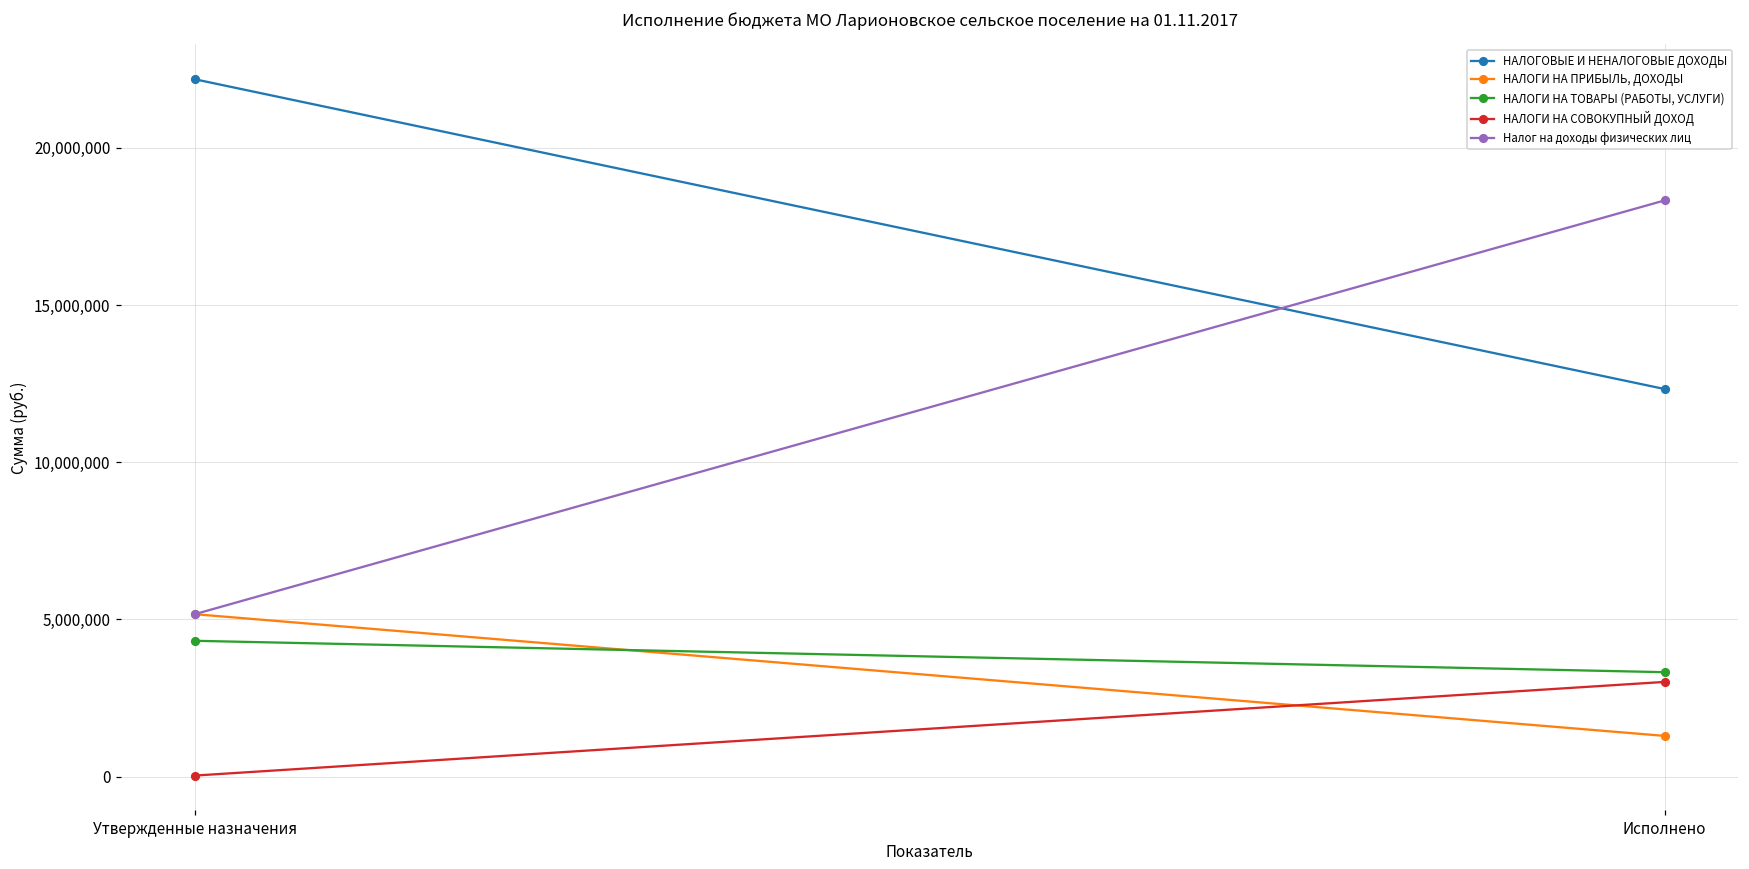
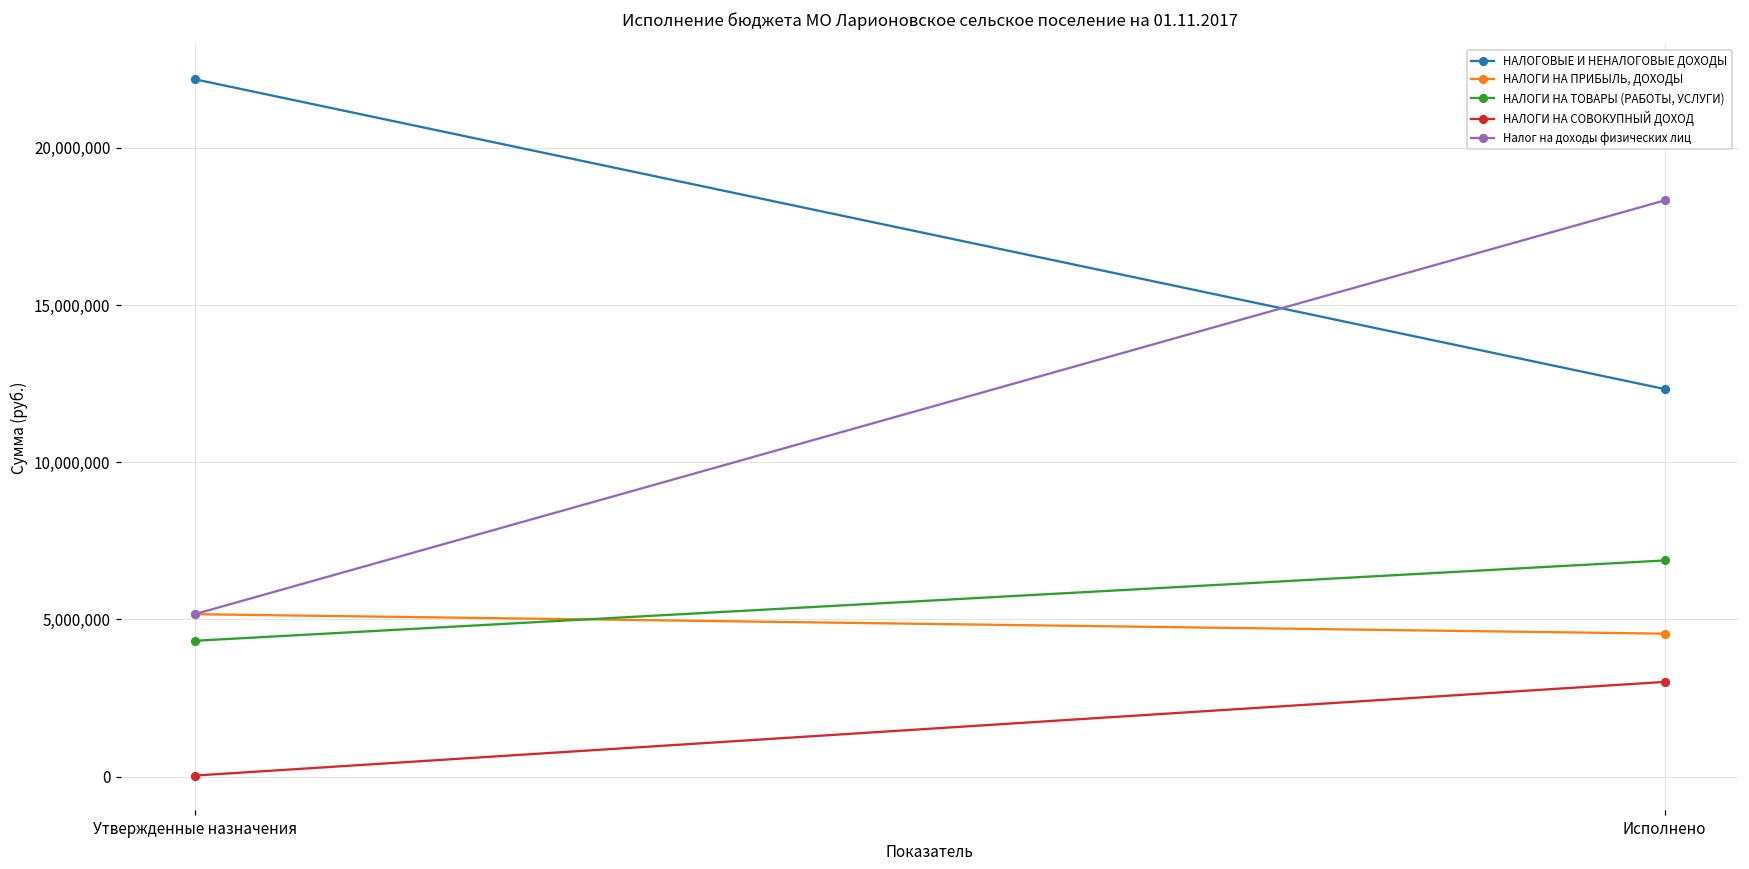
  {
    "НАЛОГОВЫЕ И НЕНАЛОГОВЫЕ ДОХОДЫ": {
      "Утвержденные назначения": "22,200,000",
      "Исполнено": "12,300,000"
    },
    "НАЛОГИ НА ПРИБЫЛЬ, ДОХОДЫ": {
-     "Исполнено": "1,300,000"
+     "Исполнено": "4,500,000"
    },
    "НАЛОГИ НА ТОВАРЫ (РАБОТЫ, УСЛУГИ)": {
      "Утвержденные назначения": "4,300,000",
-     "Исполнено": "3,300,000"
+     "Исполнено": "6,900,000"
    },
    "НАЛОГИ НА СОВОКУПНЫЙ ДОХОД": {
      "Утвержденные назначения": "0",
      "Исполнено": "3,000,000"
    },
    "Налог на доходы физических лиц": {
      "Исполнено": "18,300,000"
    }
  }
